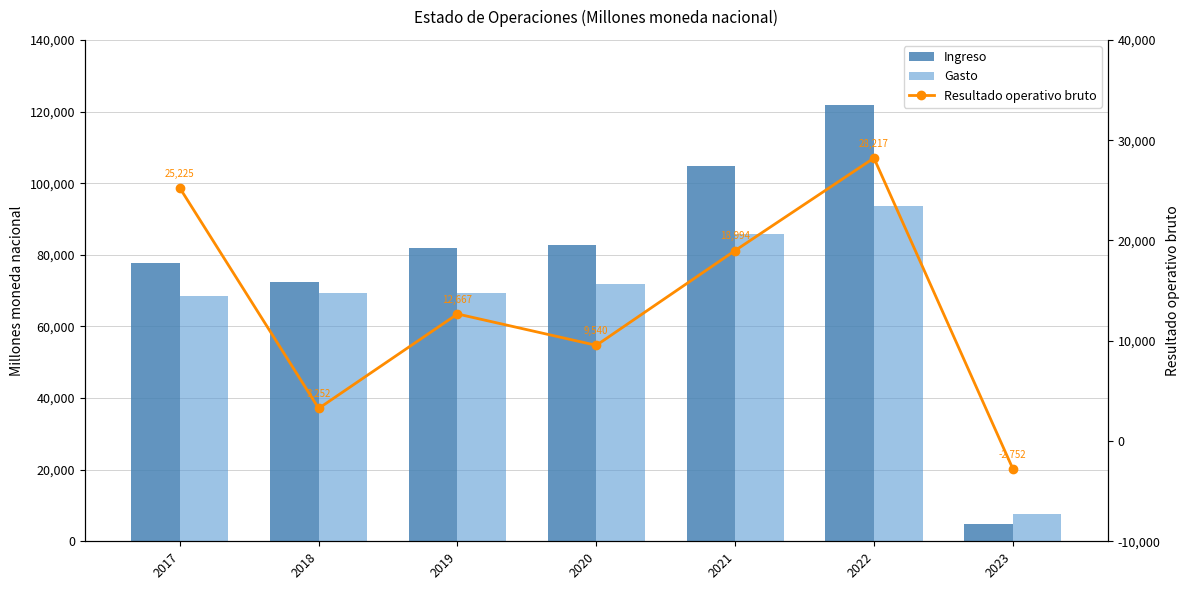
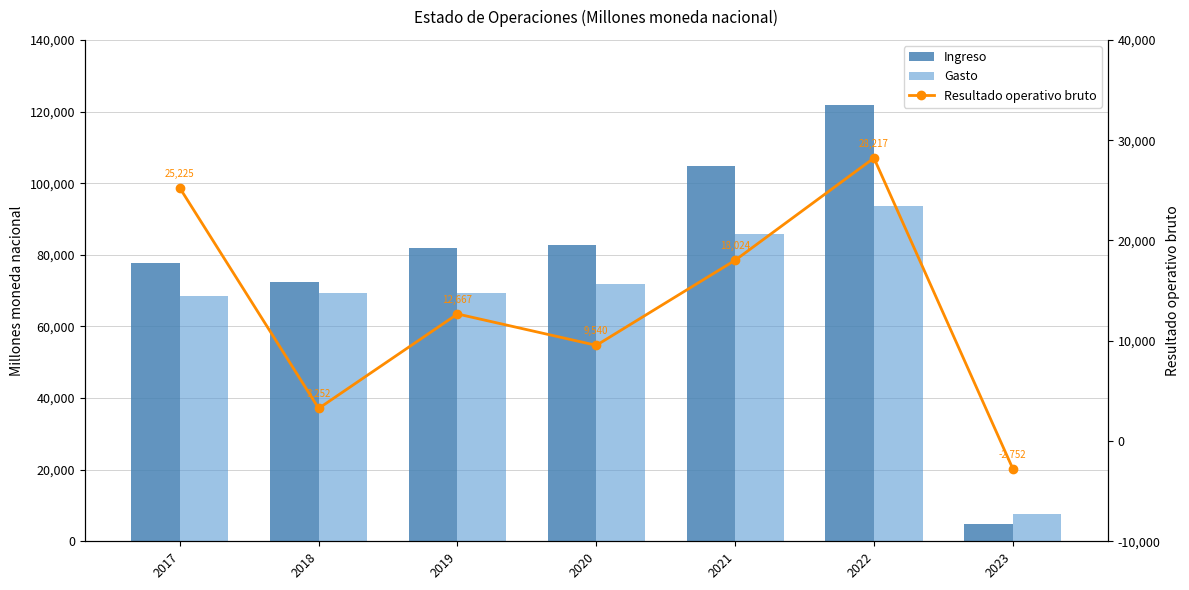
  {
    "Resultado operativo bruto": {
      "2017": "25,225",
      "2018": "3,252",
      "2019": "12,667",
      "2020": "9,540",
-     "2021": "18,994",
+     "2021": "18,024",
      "2022": "28,217",
      "2023": "-2,752"
    }
  }
